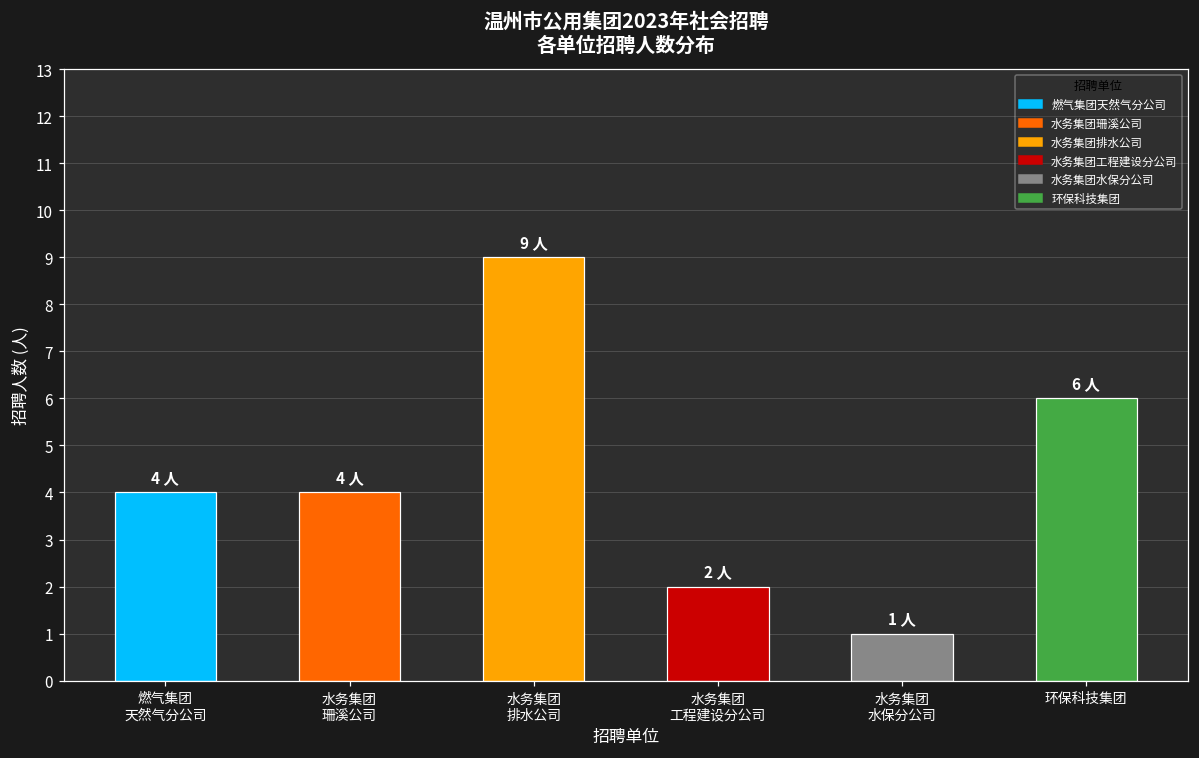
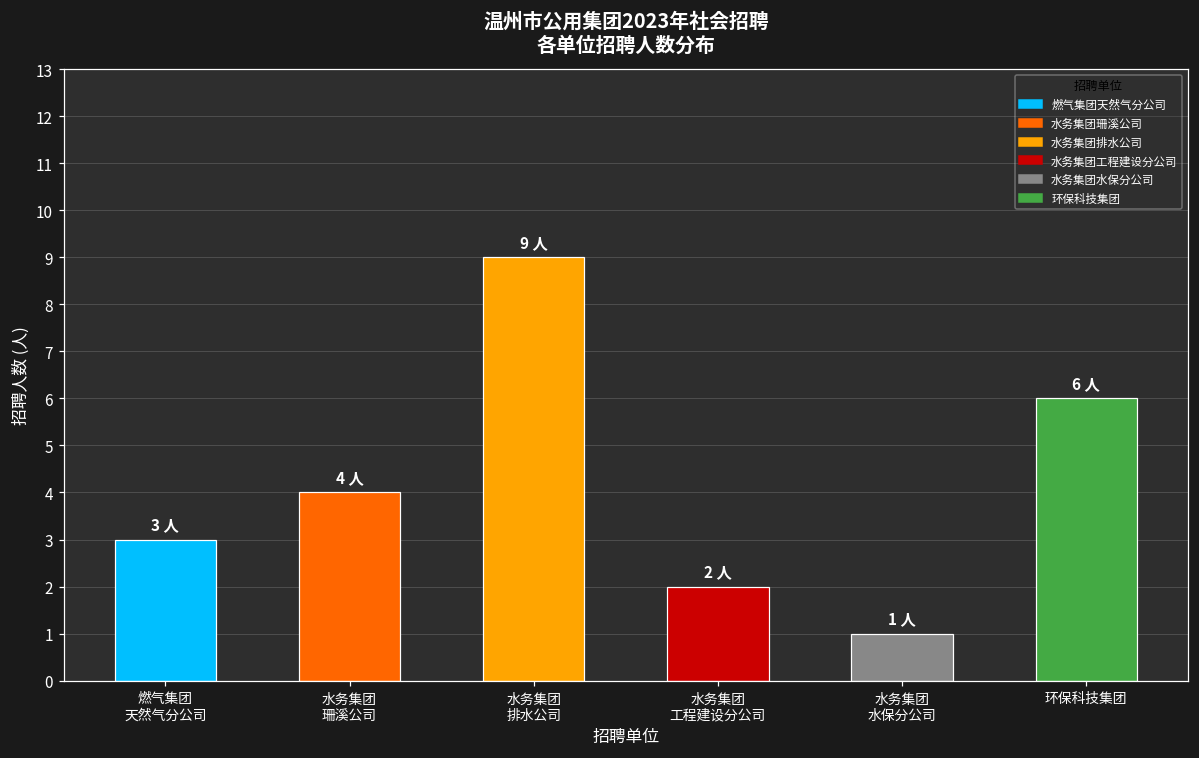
  {
-   "燃气集团 天然气分公司": 4,
+   "燃气集团 天然气分公司": 3,
    "水务集团 珊溪公司": 4,
    "水务集团 排水公司": 9,
    "水务集团 工程建设分公司": 2,
    "水务集团 水保分公司": 1,
    "环保科技集团": 6
  }
